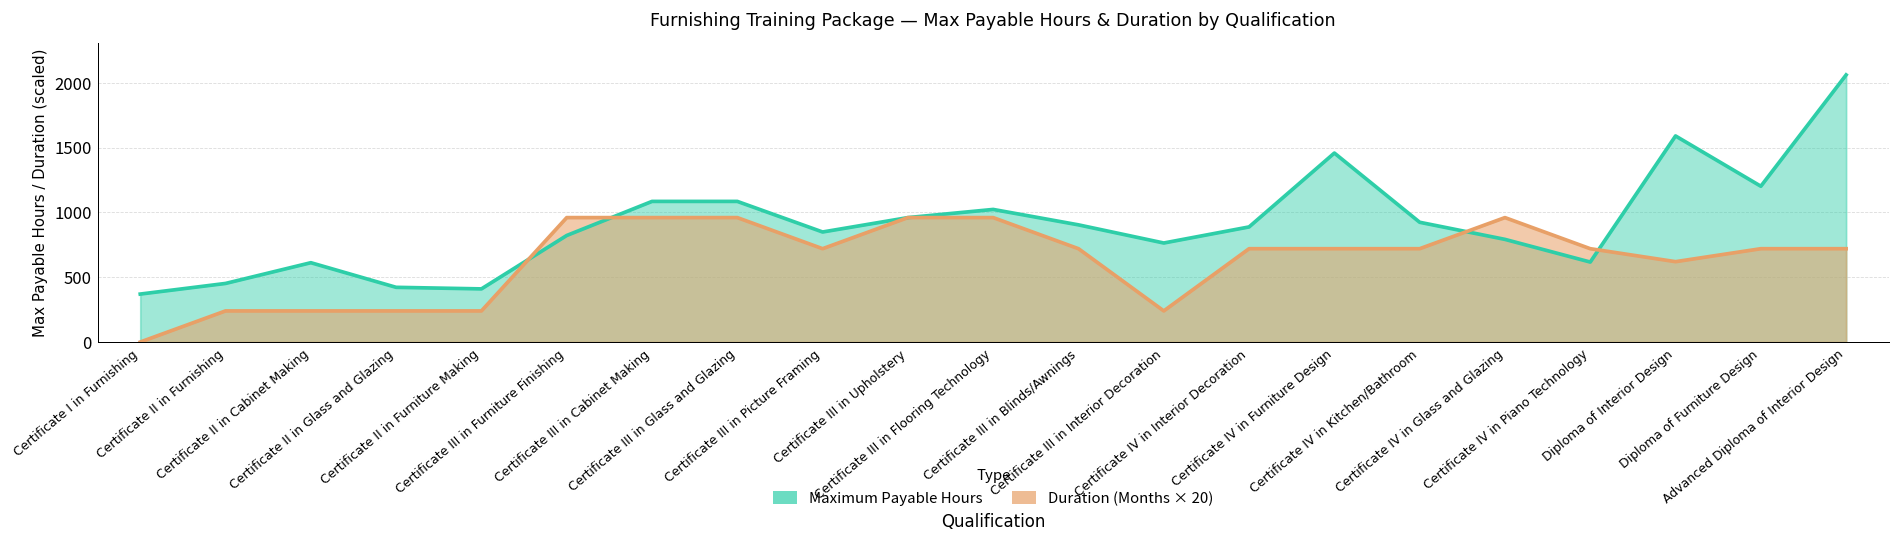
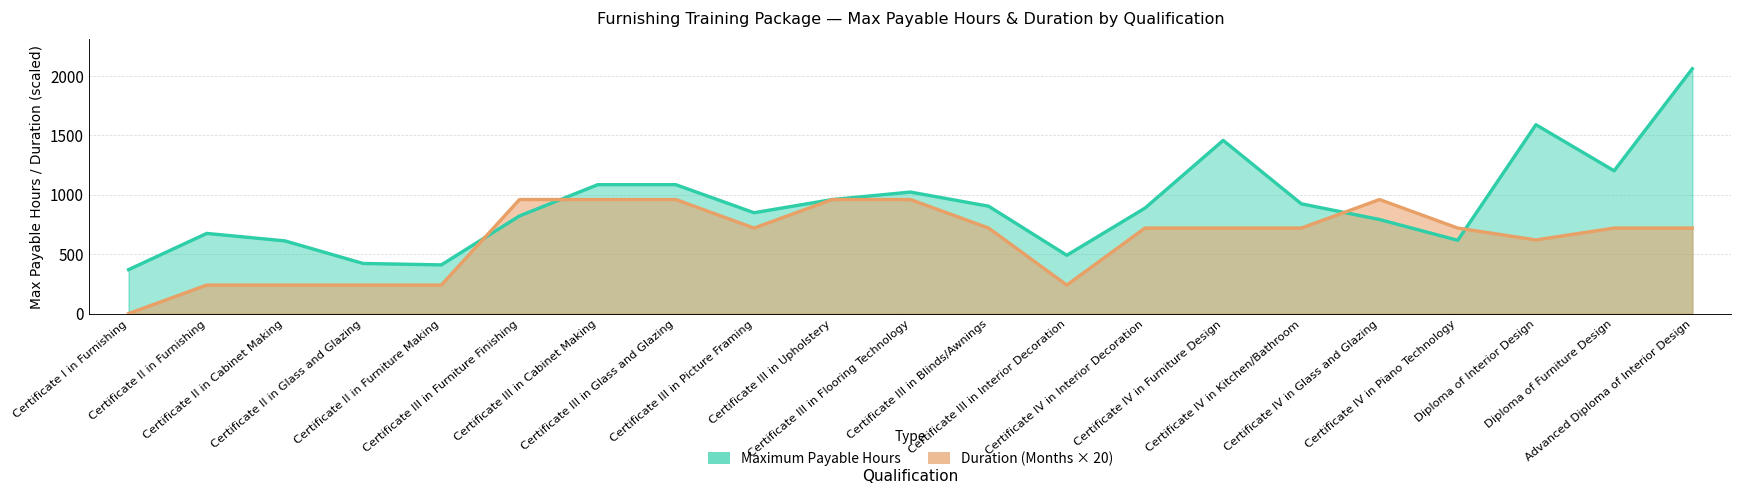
  {
    "Maximum Payable Hours": {
      "Certificate I in Furnishing": 370,
-     "Certificate II in Furnishing": 450,
+     "Certificate II in Furnishing": 680,
      "Certificate II in Cabinet Making": 610,
      "Certificate II in Glass and Glazing": 420,
      "Certificate II in Furniture Making": 410,
      "Certificate III in Furniture Finishing": 820,
      "Certificate III in Cabinet Making": 1090,
      "Certificate III in Glass and Glazing": 1090,
      "Certificate III in Picture Framing": 850,
      "Certificate III in Flooring Technology": 1020,
      "Certificate III in Blinds/Awnings": 900,
-     "Certificate III in Interior Decoration": 760,
+     "Certificate III in Interior Decoration": 490,
      "Certificate IV in Interior Decoration": 890,
      "Certificate IV in Furniture Design": 1460,
      "Certificate IV in Kitchen/Bathroom": 920,
      "Certificate IV in Glass and Glazing": 790,
      "Certificate IV in Piano Technology": 620,
      "Diploma of Interior Design": 1590,
      "Diploma of Furniture Design": 1200,
      "Advanced Diploma of Interior Design": 2060
    },
    "Duration (Months × 20)": {
      "Certificate I in Furnishing": 0,
      "Certificate II in Furnishing": 240,
      "Certificate II in Cabinet Making": 240,
      "Certificate II in Glass and Glazing": 240,
      "Certificate II in Furniture Making": 240,
      "Certificate III in Furniture Finishing": 960,
      "Certificate III in Cabinet Making": 960,
      "Certificate III in Glass and Glazing": 960,
      "Certificate III in Picture Framing": 720,
      "Certificate III in Flooring Technology": 960,
      "Certificate III in Blinds/Awnings": 720,
      "Certificate III in Interior Decoration": 240,
      "Certificate IV in Interior Decoration": 720,
      "Certificate IV in Furniture Design": 720,
      "Certificate IV in Kitchen/Bathroom": 720,
      "Certificate IV in Glass and Glazing": 960,
      "Certificate IV in Piano Technology": 720,
      "Diploma of Interior Design": 620,
      "Diploma of Furniture Design": 720,
      "Advanced Diploma of Interior Design": 720
    }
  }
